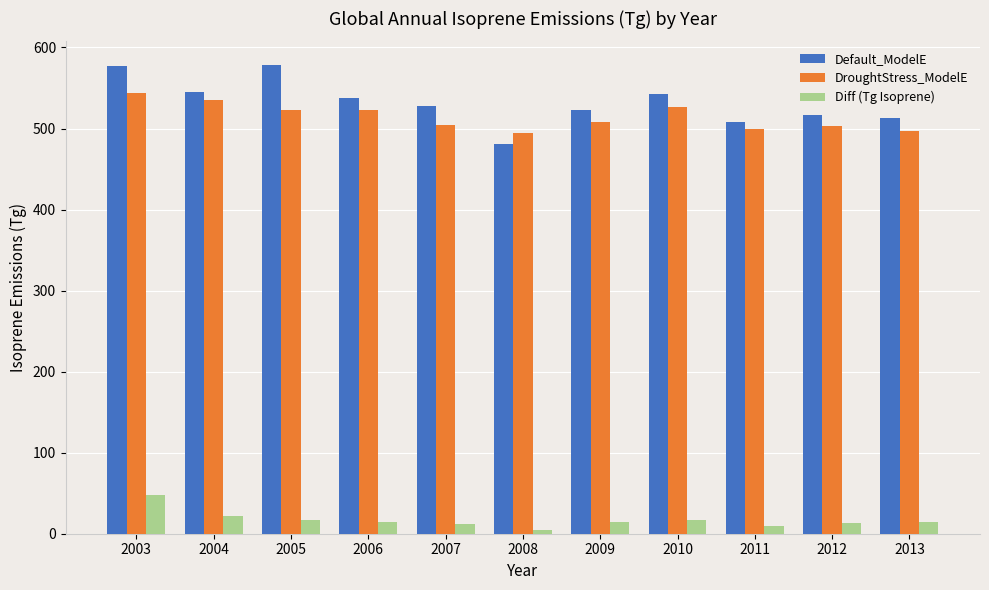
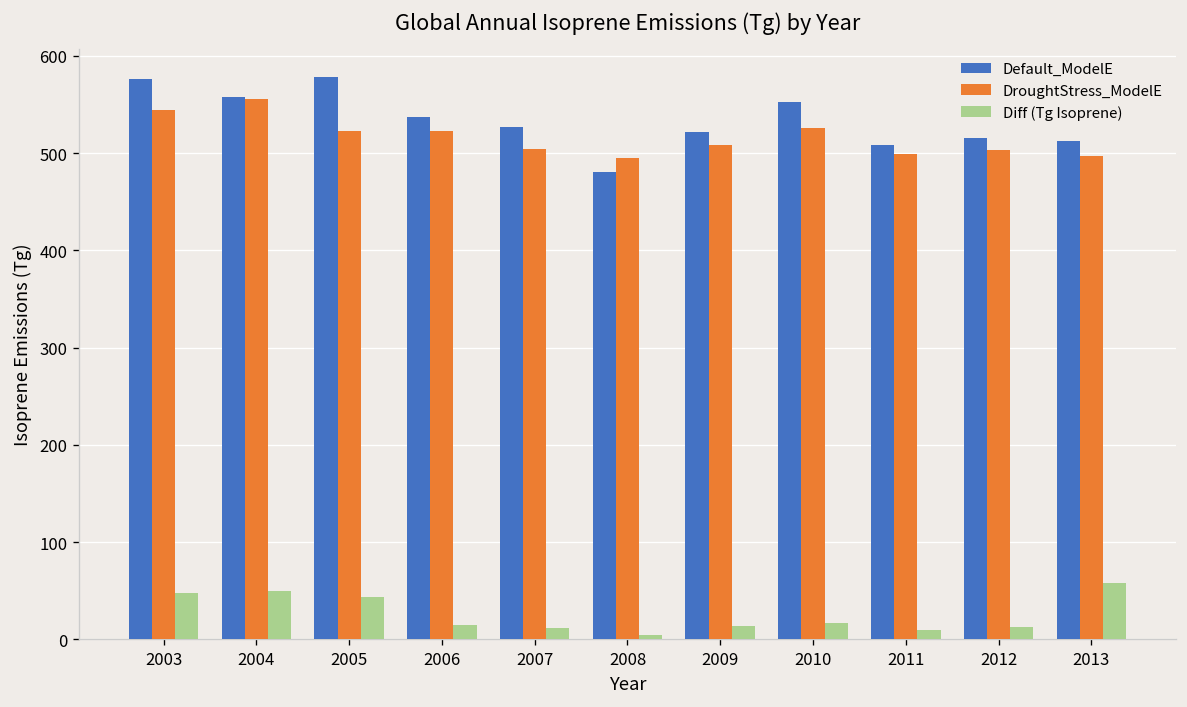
  {
    "Default_ModelE": {
      "2003": 580,
-     "2004": 550,
+     "2004": 560,
      "2005": 580,
      "2006": 540,
      "2007": 530,
      "2008": 480,
      "2009": 520,
-     "2010": 540,
+     "2010": 550,
      "2011": 510,
      "2012": 520,
      "2013": 510
    },
    "DroughtStress_ModelE": {
      "2003": 540,
-     "2004": 540,
+     "2004": 560,
      "2005": 520,
      "2006": 520,
      "2007": 500,
      "2008": 490,
      "2009": 510,
      "2010": 530,
      "2011": 500,
      "2012": 500,
      "2013": 500
    },
    "Diff (Tg Isoprene)": {
      "2003": 50,
-     "2004": 20,
-     "2005": 20,
+     "2004": 50,
+     "2005": 40,
      "2006": 10,
      "2007": 10,
      "2008": 0,
      "2009": 10,
      "2010": 20,
      "2011": 10,
      "2012": 10,
-     "2013": 20
+     "2013": 60
    }
  }
